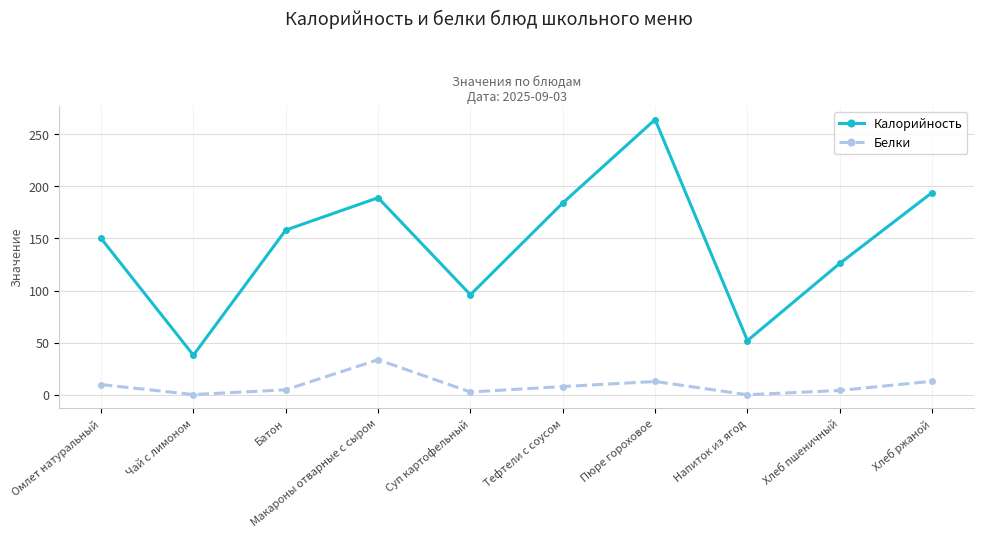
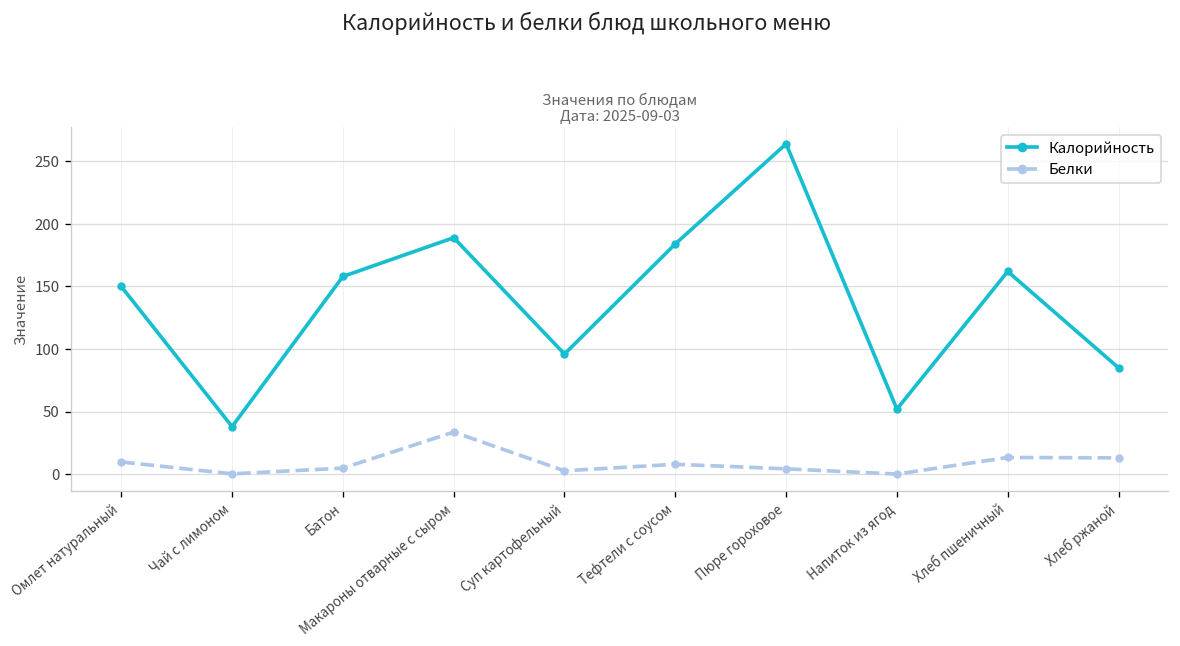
  {
    "Калорийность": {
      "Омлет натуральный": 150,
      "Чай с лимоном": 38,
      "Батон": 158,
      "Макароны отварные с сыром": 189,
      "Суп картофельный": 96,
      "Тефтели с соусом": 184,
      "Пюре гороховое": 264,
      "Напиток из ягод": 52,
-     "Хлеб пшеничный": 126,
-     "Хлеб ржаной": 194
+     "Хлеб пшеничный": 162,
+     "Хлеб ржаной": 85
    },
    "Белки": {
      "Омлет натуральный": 10,
      "Чай с лимоном": 0,
      "Батон": 5,
      "Макароны отварные с сыром": 34,
      "Суп картофельный": 3,
      "Тефтели с соусом": 8,
-     "Пюре гороховое": 13,
+     "Пюре гороховое": 4,
      "Напиток из ягод": 0,
-     "Хлеб пшеничный": 4,
+     "Хлеб пшеничный": 13,
      "Хлеб ржаной": 13
    }
  }
